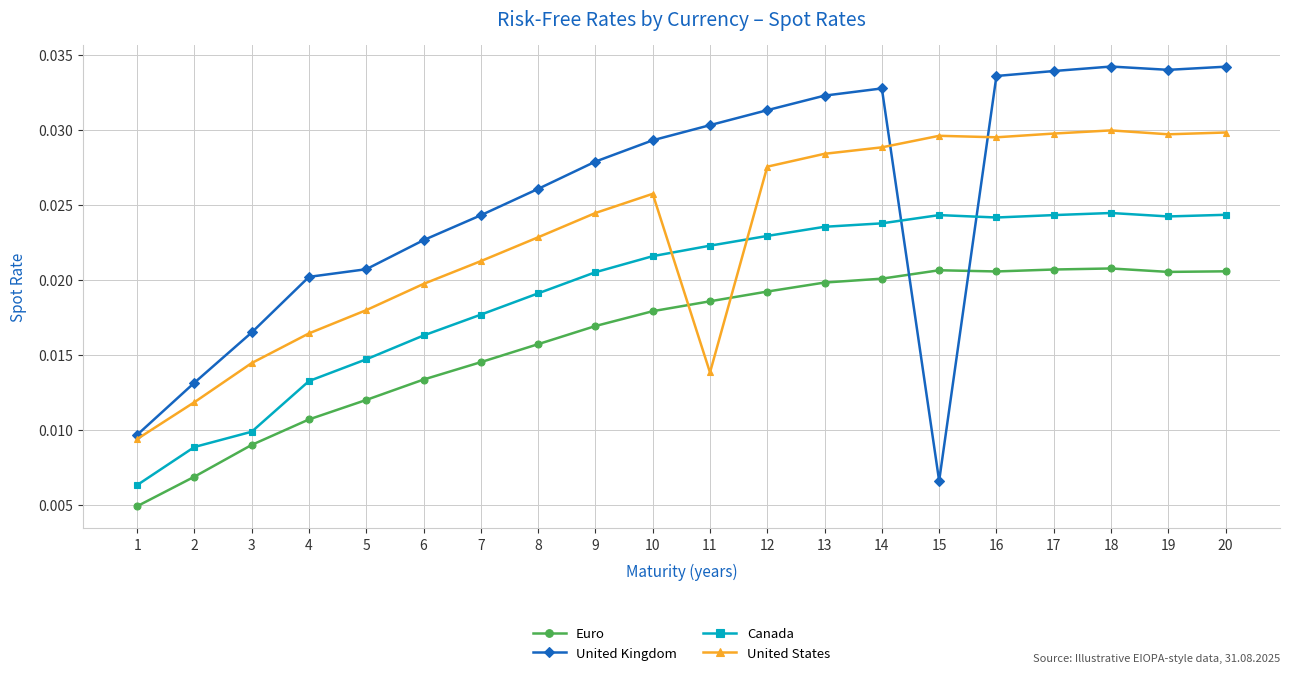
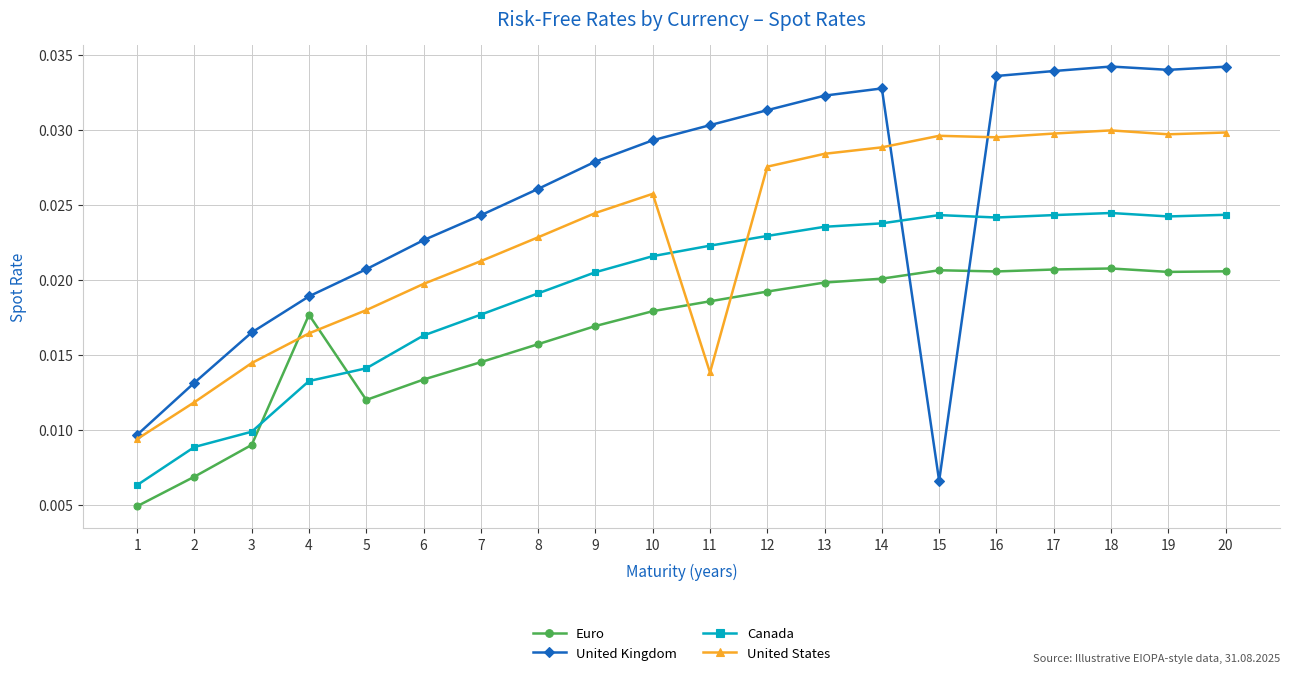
  {
    "Euro": {
      "1": 0.0049,
      "2": 0.0069,
      "3": 0.0090,
-     "4": 0.0107,
+     "4": 0.0177,
      "5": 0.0120,
      "6": 0.0134,
      "7": 0.0145,
      "8": 0.0157,
      "9": 0.0169,
      "10": 0.0179,
      "11": 0.0186,
      "12": 0.0192,
      "13": 0.0198,
      "14": 0.0201,
      "15": 0.0206,
      "16": 0.0206,
      "17": 0.0207,
      "18": 0.0208,
      "19": 0.0205,
      "20": 0.0206
    },
    "United Kingdom": {
      "1": 0.0097,
      "2": 0.0131,
      "3": 0.0165,
-     "4": 0.0202,
+     "4": 0.0189,
      "5": 0.0207,
      "6": 0.0227,
      "7": 0.0243,
      "8": 0.0261,
      "9": 0.0279,
      "10": 0.0293,
      "11": 0.0303,
      "12": 0.0313,
      "13": 0.0323,
      "14": 0.0328,
      "15": 0.0066,
      "16": 0.0336,
      "17": 0.0339,
      "18": 0.0342,
      "19": 0.0340,
      "20": 0.0342
    },
    "Canada": {
      "1": 0.0063,
      "2": 0.0089,
      "3": 0.0099,
      "4": 0.0133,
-     "5": 0.0147,
+     "5": 0.0141,
      "6": 0.0163,
      "7": 0.0177,
      "8": 0.0191,
      "9": 0.0205,
      "10": 0.0216,
      "11": 0.0223,
      "12": 0.0229,
      "13": 0.0235,
      "14": 0.0238,
      "15": 0.0243,
      "16": 0.0242,
      "17": 0.0243,
      "18": 0.0245,
      "19": 0.0242,
      "20": 0.0243
    },
    "United States": {
      "1": 0.0094,
      "2": 0.0118,
      "3": 0.0145,
      "4": 0.0164,
      "5": 0.0180,
      "6": 0.0197,
      "7": 0.0213,
      "8": 0.0228,
      "9": 0.0245,
      "10": 0.0257,
      "11": 0.0138,
      "12": 0.0276,
      "13": 0.0284,
      "14": 0.0288,
      "15": 0.0296,
      "16": 0.0295,
      "17": 0.0298,
      "18": 0.0300,
      "19": 0.0297,
      "20": 0.0298
    }
  }
